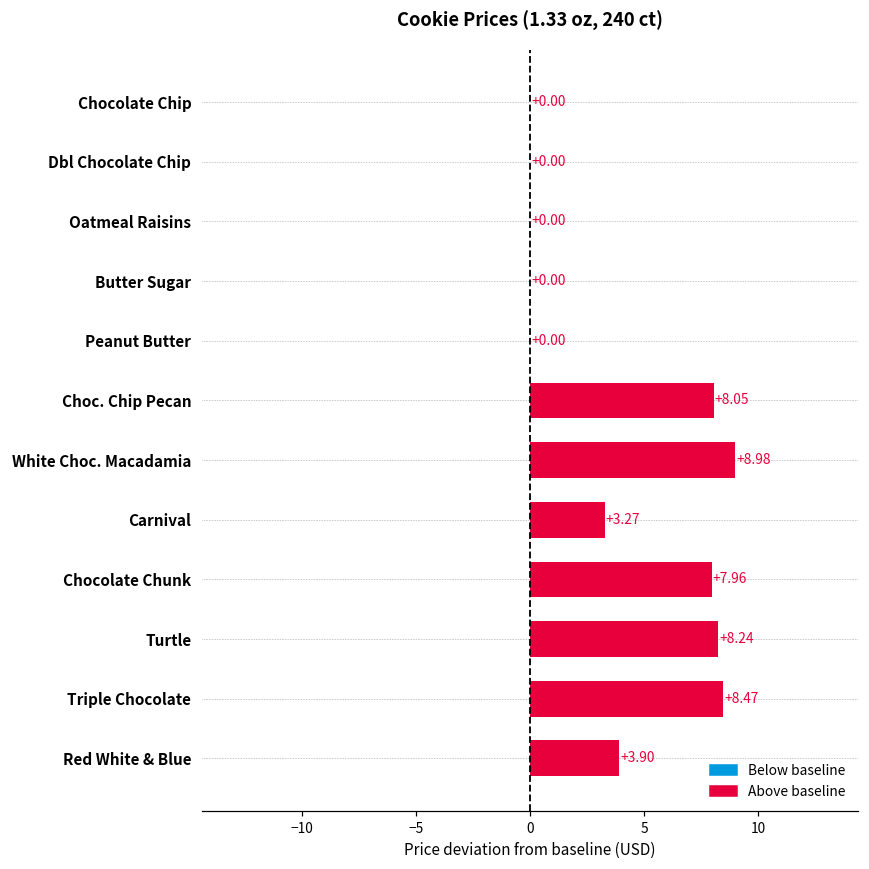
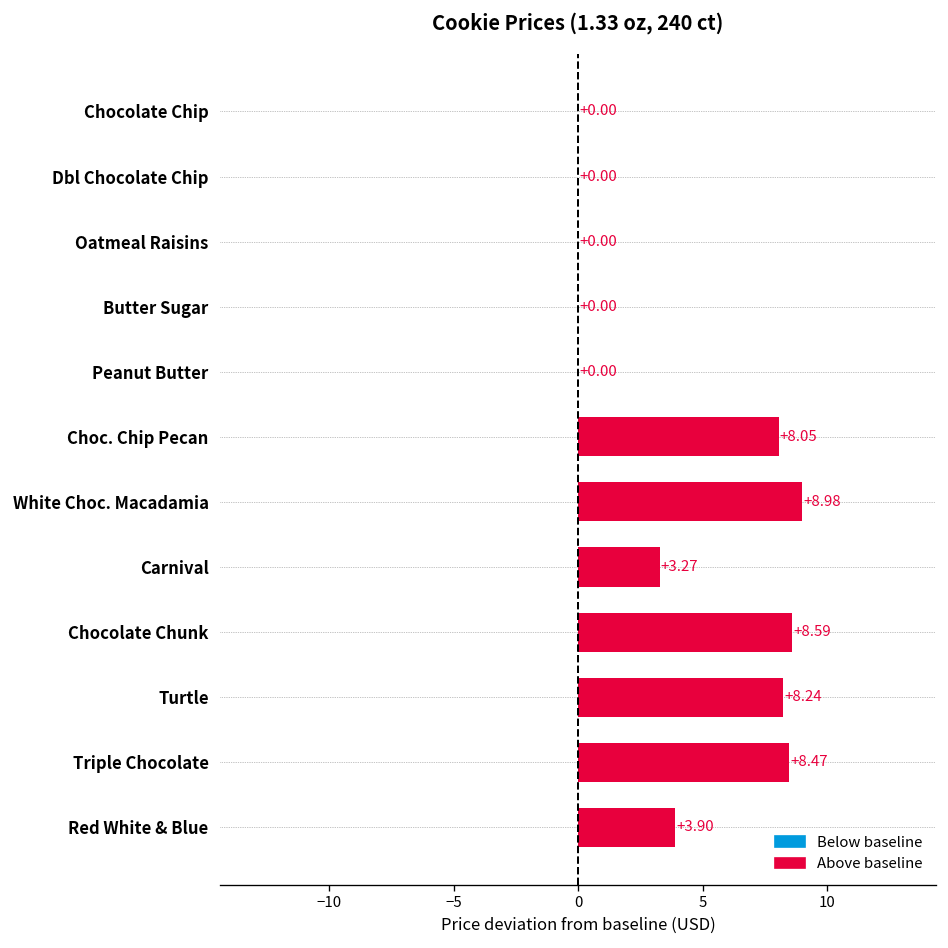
  {
    "Chocolate Chip": "+0.00",
    "Dbl Chocolate Chip": "+0.00",
    "Oatmeal Raisins": "+0.00",
    "Butter Sugar": "+0.00",
    "Peanut Butter": "+0.00",
    "Choc. Chip Pecan": "+8.05",
    "White Choc. Macadamia": "+8.98",
    "Carnival": "+3.27",
-   "Chocolate Chunk": "+7.96",
+   "Chocolate Chunk": "+8.59",
    "Turtle": "+8.24",
    "Triple Chocolate": "+8.47",
    "Red White & Blue": "+3.90"
  }
